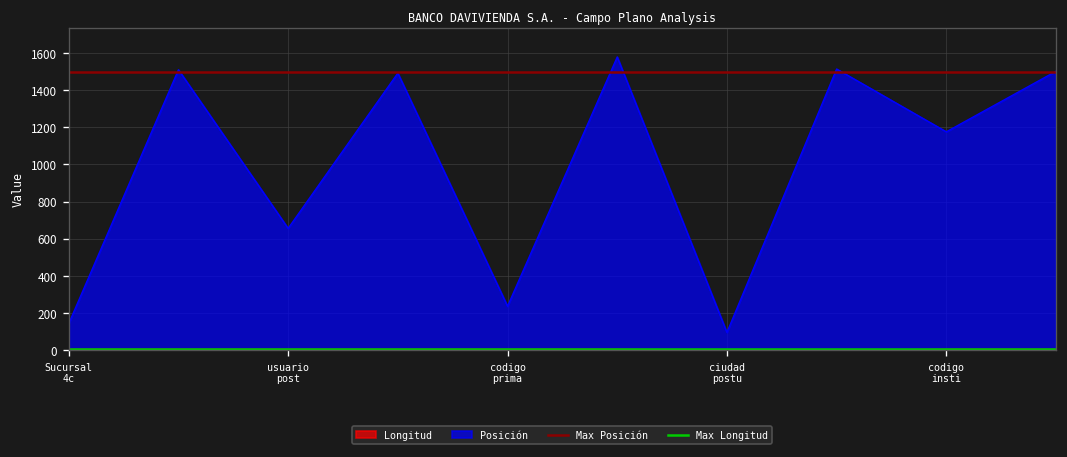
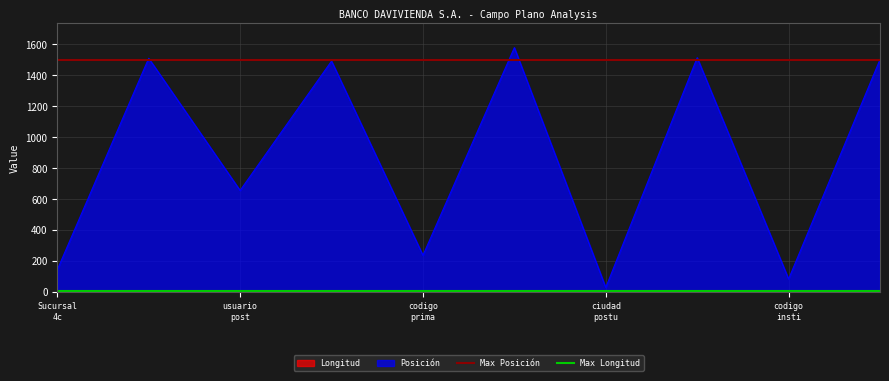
  {
    "Longitud": {
      "Sucursal 4c": 0,
      "usuario post": 0,
      "codigo prima": 0,
      "ciudad postu": 0,
      "codigo insti": 0
    },
    "Posición": {
      "Sucursal 4c": 140,
      "usuario post": 660,
      "codigo prima": 240,
-     "ciudad postu": 100,
-     "codigo insti": 1180
+     "ciudad postu": 30,
+     "codigo insti": 80
    }
  }
